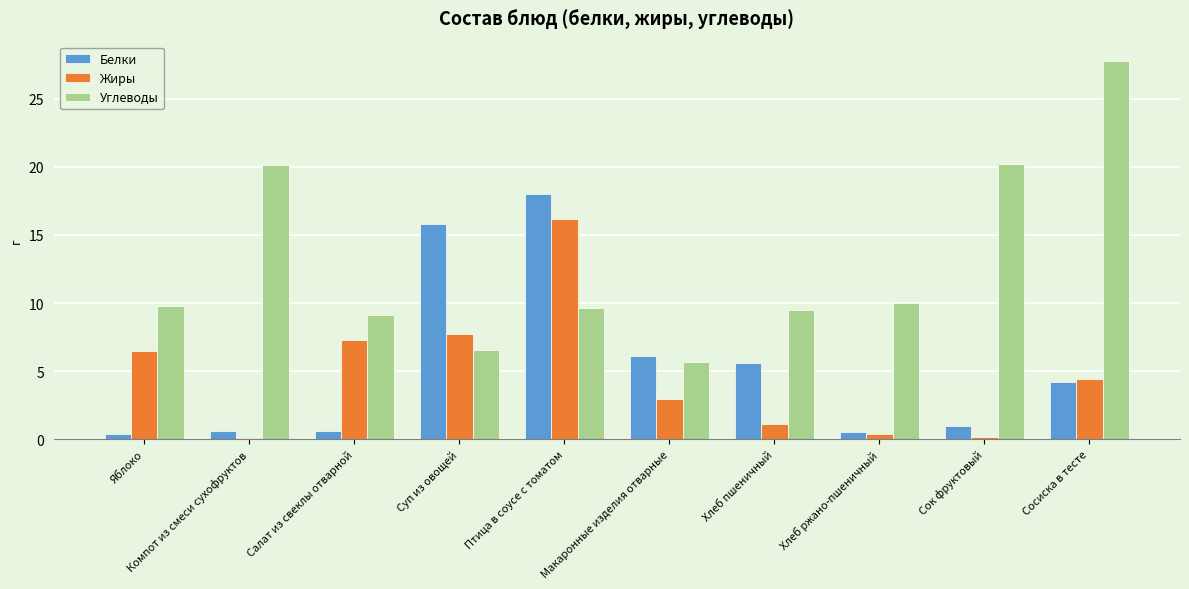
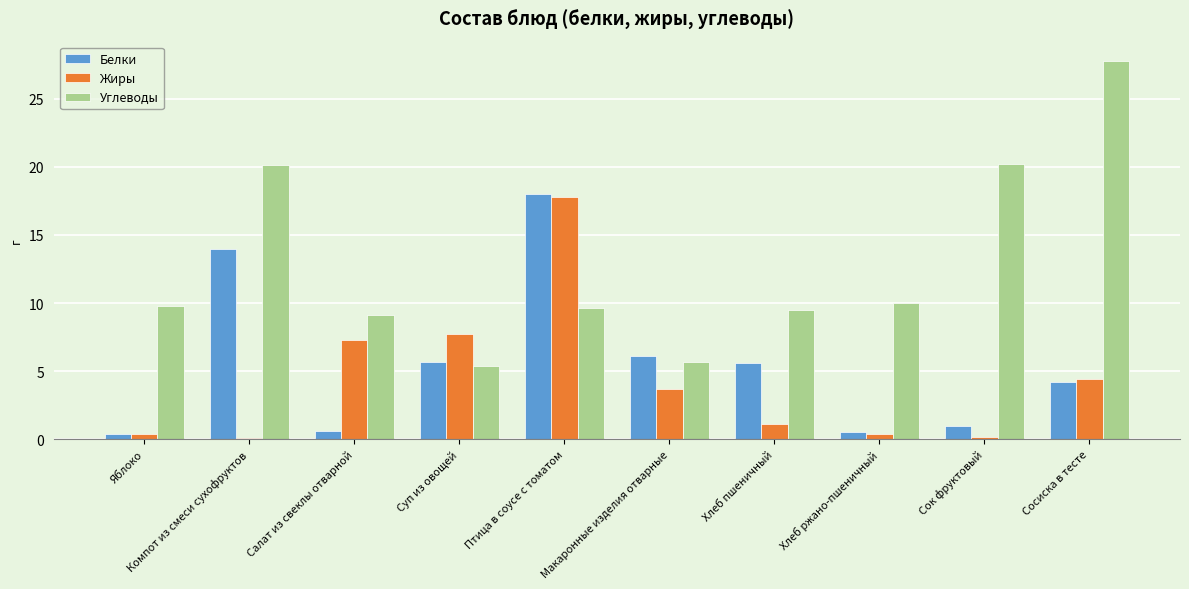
  {
    "Белки": {
      "Яблоко": 0.4,
-     "Компот из смеси сухофруктов": 0.6,
+     "Компот из смеси сухофруктов": 14.0,
      "Салат из свеклы отварной": 0.6,
-     "Суп из овощей": 15.8,
+     "Суп из овощей": 5.7,
      "Птица в соусе с томатом": 18.0,
      "Макаронные изделия отварные": 6.1,
      "Хлеб пшеничный": 5.6,
      "Хлеб ржано-пшеничный": 0.6,
      "Сок фруктовый": 1.0,
      "Сосиска в тесте": 4.2
    },
    "Жиры": {
-     "Яблоко": 6.5,
+     "Яблоко": 0.4,
      "Салат из свеклы отварной": 7.3,
      "Суп из овощей": 7.7,
-     "Птица в соусе с томатом": 16.2,
-     "Макаронные изделия отварные": 3.0,
+     "Птица в соусе с томатом": 17.8,
+     "Макаронные изделия отварные": 3.7,
      "Хлеб пшеничный": 1.1,
      "Хлеб ржано-пшеничный": 0.4,
      "Сок фруктовый": 0.2,
      "Сосиска в тесте": 4.4
    },
    "Углеводы": {
      "Яблоко": 9.8,
      "Компот из смеси сухофруктов": 20.1,
      "Салат из свеклы отварной": 9.1,
-     "Суп из овощей": 6.5,
+     "Суп из овощей": 5.4,
      "Птица в соусе с томатом": 9.6,
      "Макаронные изделия отварные": 5.7,
      "Хлеб пшеничный": 9.5,
      "Хлеб ржано-пшеничный": 10.0,
      "Сок фруктовый": 20.2,
      "Сосиска в тесте": 27.8
    }
  }
